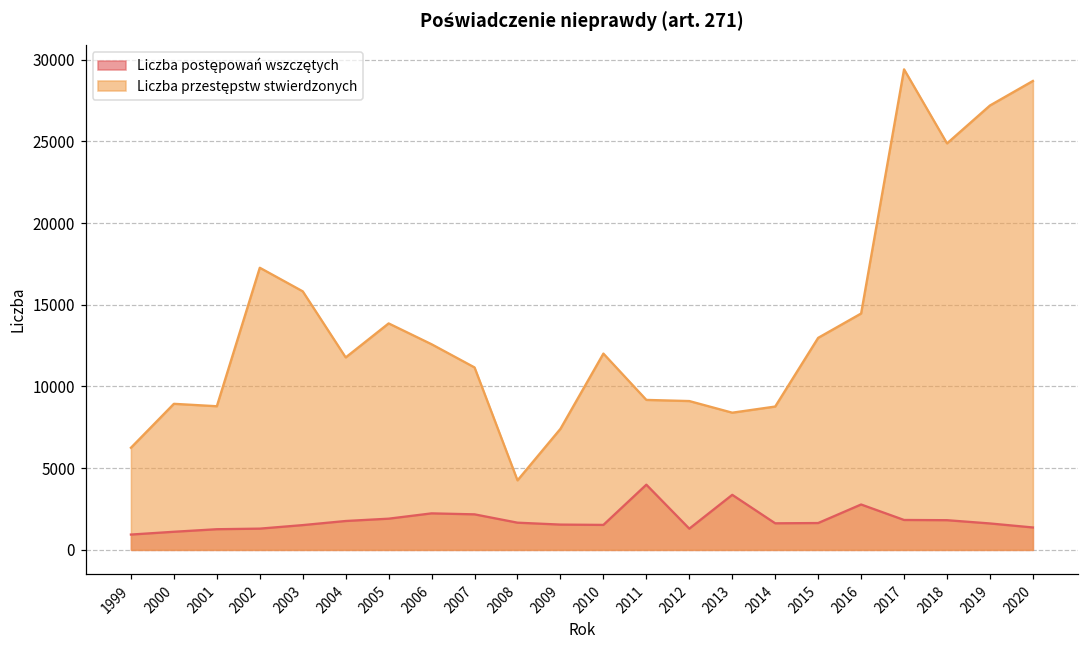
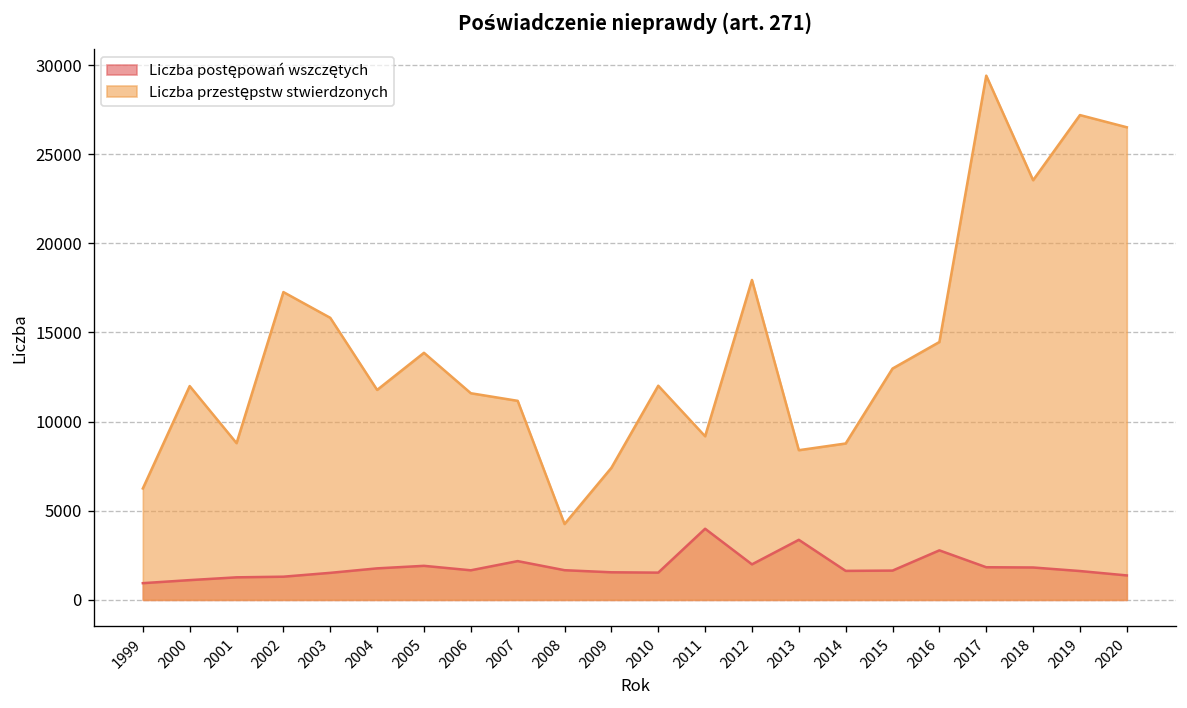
  {
    "Liczba postępowań wszczętych": {
      "1999": 900,
      "2000": 1100,
      "2001": 1300,
      "2002": 1300,
      "2003": 1500,
      "2004": 1800,
      "2005": 1900,
-     "2006": 2200,
+     "2006": 1700,
      "2007": 2200,
      "2008": 1700,
      "2009": 1500,
      "2010": 1500,
      "2011": 4000,
-     "2012": 1300,
+     "2012": 2000,
      "2013": 3400,
      "2014": 1600,
      "2015": 1600,
      "2016": 2800,
      "2017": 1800,
      "2018": 1800,
      "2019": 1600,
      "2020": 1400
    },
    "Liczba przestępstw stwierdzonych": {
      "1999": 6200,
-     "2000": 8900,
+     "2000": 12000,
      "2001": 8800,
      "2002": 17300,
      "2003": 15800,
      "2004": 11800,
      "2005": 13900,
-     "2006": 12600,
+     "2006": 11600,
      "2007": 11200,
      "2008": 4300,
      "2009": 7400,
      "2010": 12000,
      "2011": 9200,
-     "2012": 9100,
+     "2012": 17900,
      "2013": 8400,
      "2014": 8800,
      "2015": 13000,
      "2016": 14500,
      "2017": 29400,
-     "2018": 24900,
+     "2018": 23500,
      "2019": 27200,
-     "2020": 28700
+     "2020": 26500
    }
  }
